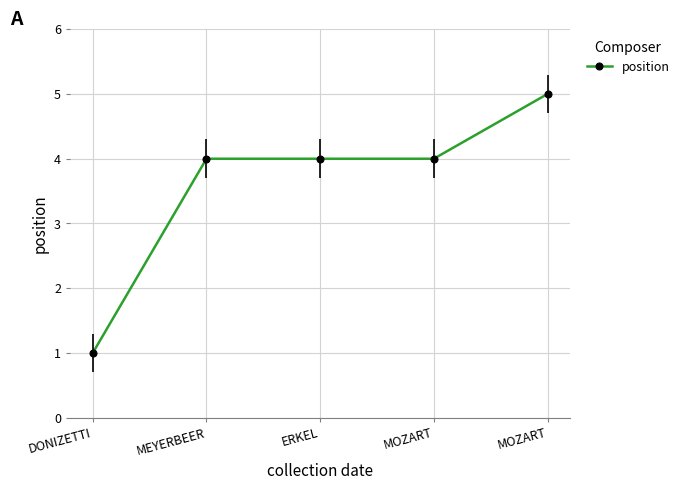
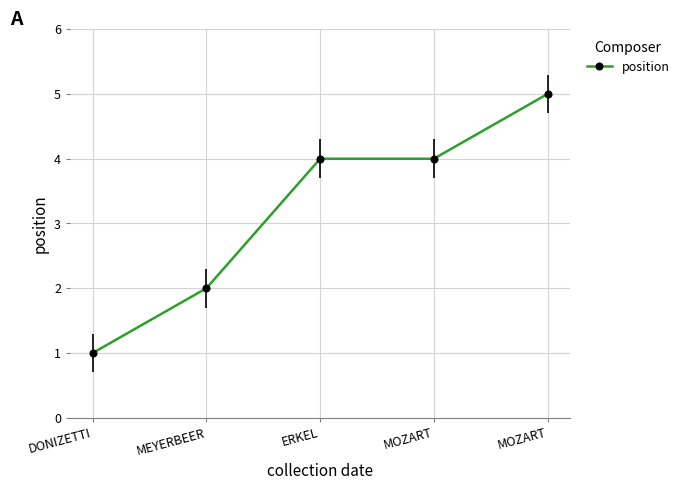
  {
    "DONIZETTI": 1,
-   "MEYERBEER": 4,
+   "MEYERBEER": 2,
    "ERKEL": 4
  }
